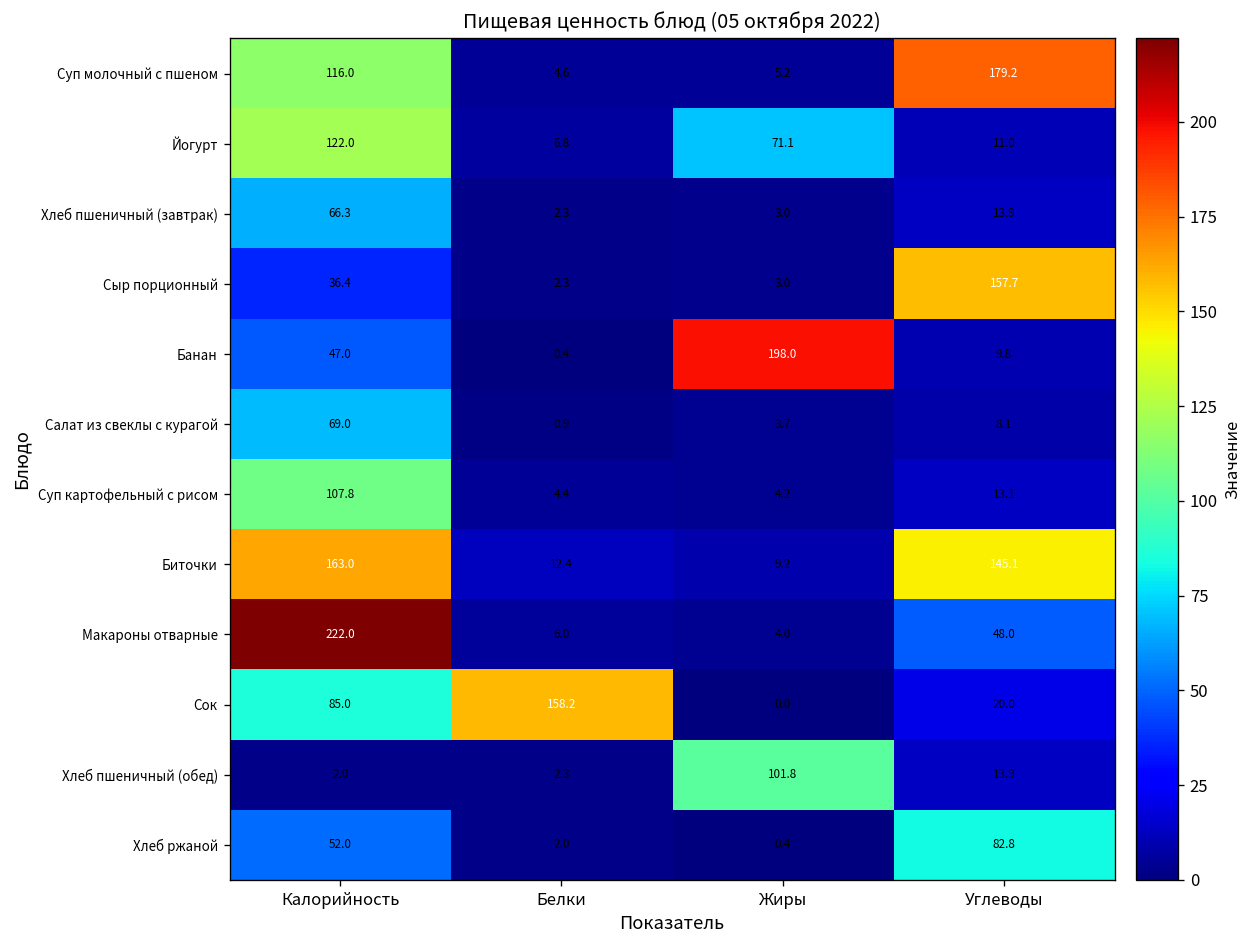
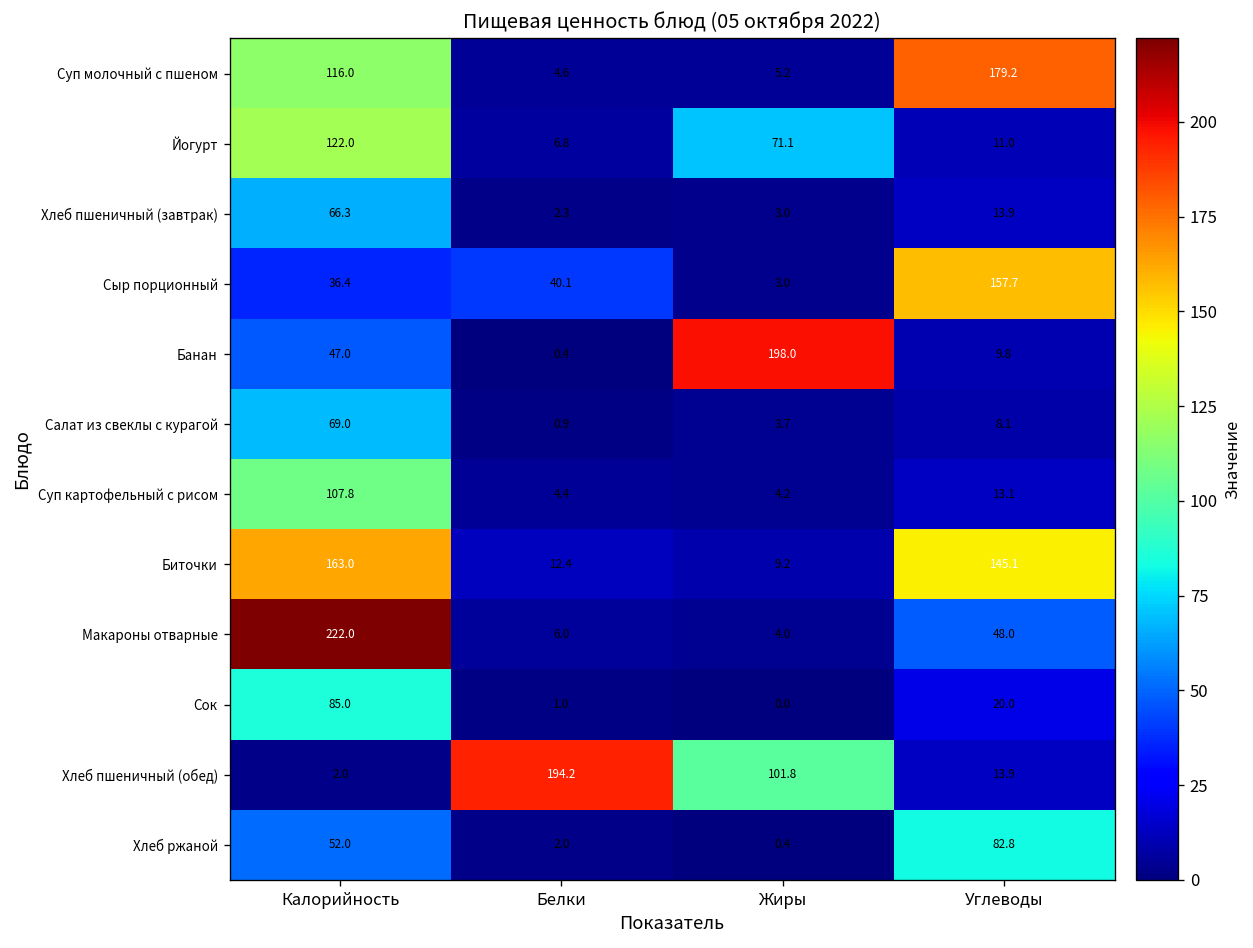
  {
    "Суп молочный с пшеном": {
      "Калорийность": 116.0,
      "Белки": 4.6,
      "Жиры": 5.2,
      "Углеводы": 179.2
    },
    "Йогурт": {
      "Калорийность": 122.0,
      "Белки": 6.8,
      "Жиры": 71.1,
      "Углеводы": 11.0
    },
    "Хлеб пшеничный (завтрак)": {
      "Калорийность": 66.3,
      "Белки": 2.3,
      "Жиры": 3.0,
      "Углеводы": 13.9
    },
    "Сыр порционный": {
      "Калорийность": 36.4,
-     "Белки": 2.3,
+     "Белки": 40.1,
      "Жиры": 3.0,
      "Углеводы": 157.7
    },
    "Банан": {
      "Калорийность": 47.0,
      "Белки": 0.4,
      "Жиры": 198.0,
      "Углеводы": 9.8
    },
    "Салат из свеклы с курагой": {
      "Калорийность": 69.0,
      "Белки": 0.9,
      "Жиры": 3.7,
      "Углеводы": 8.1
    },
    "Суп картофельный с рисом": {
      "Калорийность": 107.8,
      "Белки": 4.4,
      "Жиры": 4.2,
      "Углеводы": 13.1
    },
    "Биточки": {
      "Калорийность": 163.0,
      "Белки": 12.4,
      "Жиры": 9.2,
      "Углеводы": 145.1
    },
    "Макароны отварные": {
      "Калорийность": 222.0,
      "Белки": 6.0,
      "Жиры": 4.0,
      "Углеводы": 48.0
    },
    "Сок": {
      "Калорийность": 85.0,
-     "Белки": 158.2,
+     "Белки": 1.0,
      "Жиры": 0.0,
      "Углеводы": 20.0
    },
    "Хлеб пшеничный (обед)": {
      "Калорийность": 2.0,
-     "Белки": 2.3,
+     "Белки": 194.2,
      "Жиры": 101.8,
      "Углеводы": 13.9
    },
    "Хлеб ржаной": {
      "Калорийность": 52.0,
      "Белки": 2.0,
      "Жиры": 0.4,
      "Углеводы": 82.8
    }
  }
